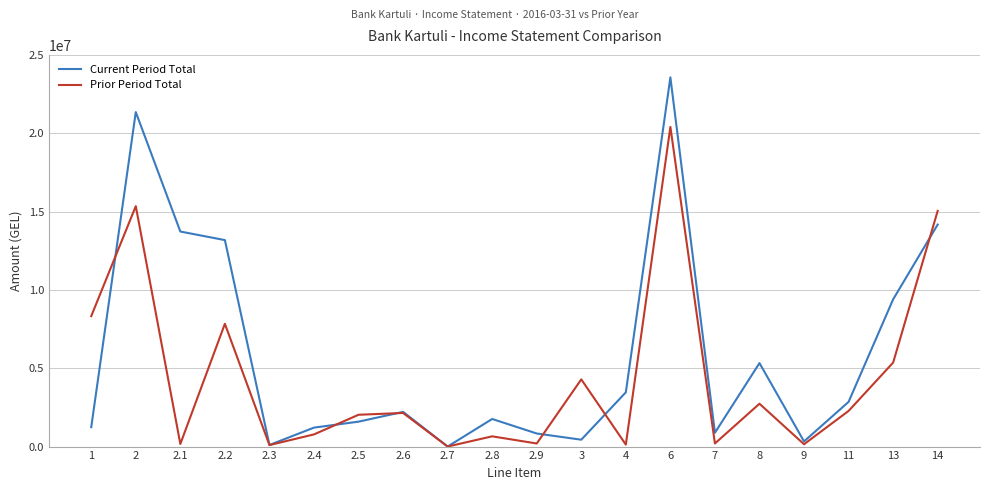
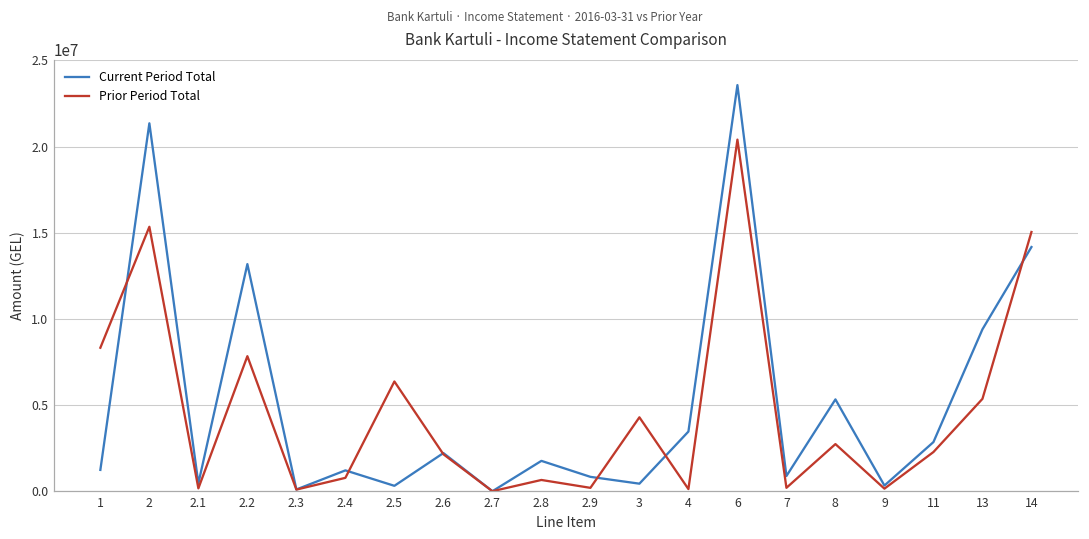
  {
    "Current Period Total": {
      "1": 1200000,
      "2": 21300000,
-     "2.1": 13700000,
+     "2.1": 500000,
      "2.2": 13200000,
      "2.4": 1200000,
-     "2.5": 1600000,
+     "2.5": 300000,
      "2.8": 1800000,
      "2.9": 800000,
      "3": 400000,
      "4": 3500000,
      "6": 23600000,
      "7": 900000,
      "8": 5300000,
      "9": 300000,
      "11": 2900000,
      "13": 9400000,
      "14": 14200000
    },
    "Prior Period Total": {
      "1": 8300000,
      "2": 15300000,
      "2.1": 200000,
      "2.2": 7800000,
      "2.4": 800000,
-     "2.5": 2000000,
+     "2.5": 6400000,
      "2.8": 700000,
      "2.9": 200000,
      "3": 4300000,
      "4": 100000,
      "6": 20400000,
      "7": 200000,
      "8": 2700000,
      "9": 100000,
      "11": 2300000,
      "13": 5400000,
      "14": 15000000
    }
  }
